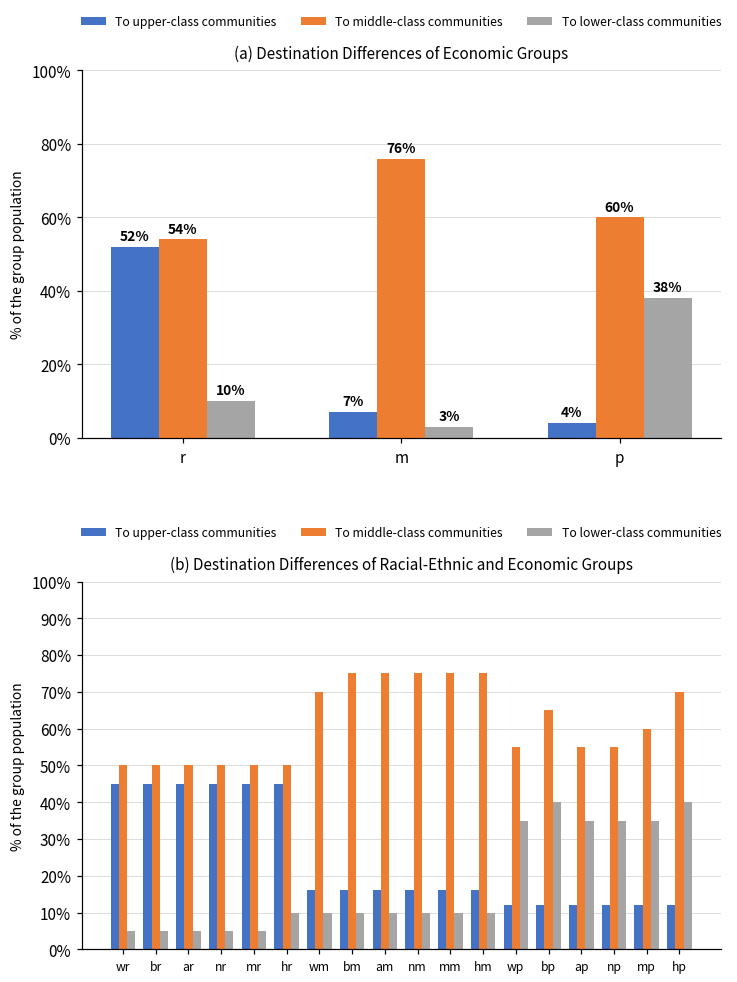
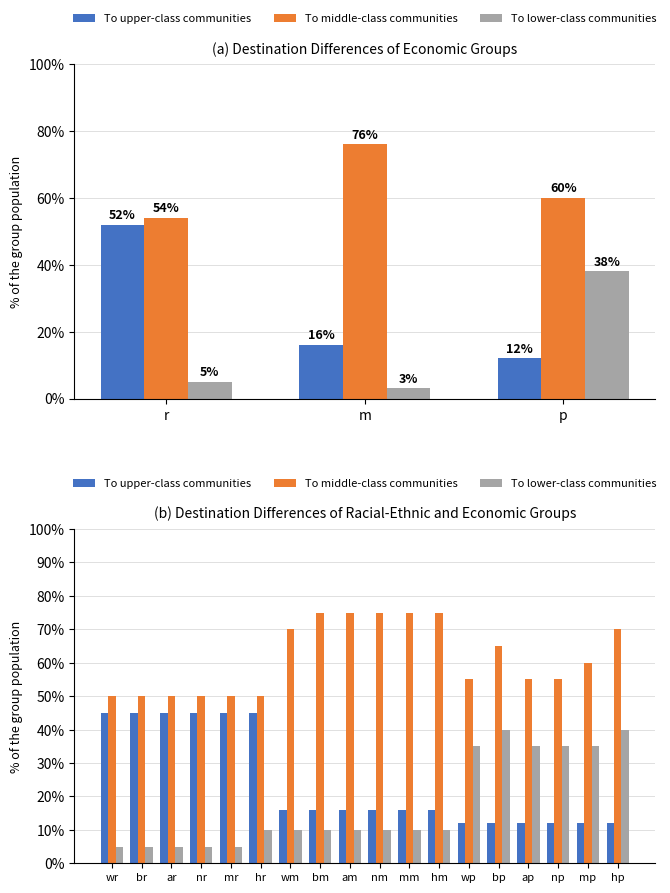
  {
    "(a) Destination Differences of Economic Groups": {
      "To upper-class communities": {
        "r": "52%",
-       "m": "7%",
-       "p": "4%"
+       "m": "16%",
+       "p": "12%"
      },
      "To middle-class communities": {
        "r": "54%",
        "m": "76%",
        "p": "60%"
      },
      "To lower-class communities": {
-       "r": "10%",
+       "r": "5%",
        "m": "3%",
        "p": "38%"
      }
    },
    "(b) Destination Differences of Racial-Ethnic and Economic Groups": {
      "To upper-class communities": {
        "wr": "45%",
        "br": "45%",
        "ar": "45%",
        "nr": "45%",
        "mr": "45%",
        "hr": "45%",
        "wm": "16%",
        "bm": "16%",
        "am": "16%",
        "nm": "16%",
        "mm": "16%",
        "hm": "16%",
        "wp": "12%",
        "bp": "12%",
        "ap": "12%",
        "np": "12%",
        "mp": "12%",
        "hp": "12%"
      },
      "To middle-class communities": {
        "wr": "50%",
        "br": "50%",
        "ar": "50%",
        "nr": "50%",
        "mr": "50%",
        "hr": "50%",
        "wm": "70%",
        "bm": "75%",
        "am": "75%",
        "nm": "75%",
        "mm": "75%",
        "hm": "75%",
        "wp": "55%",
        "bp": "65%",
        "ap": "55%",
        "np": "55%",
        "mp": "60%",
        "hp": "70%"
      },
      "To lower-class communities": {
        "wr": "5%",
        "br": "5%",
        "ar": "5%",
        "nr": "5%",
        "mr": "5%",
        "hr": "10%",
        "wm": "10%",
        "bm": "10%",
        "am": "10%",
        "nm": "10%",
        "mm": "10%",
        "hm": "10%",
        "wp": "35%",
        "bp": "40%",
        "ap": "35%",
        "np": "35%",
        "mp": "35%",
        "hp": "40%"
      }
    }
  }
